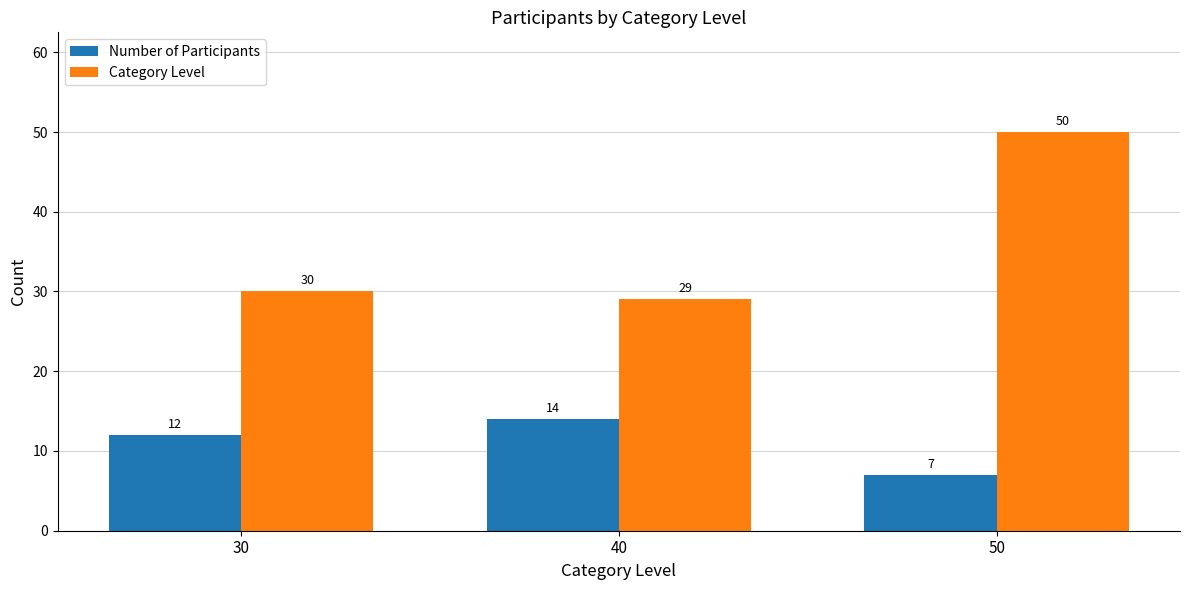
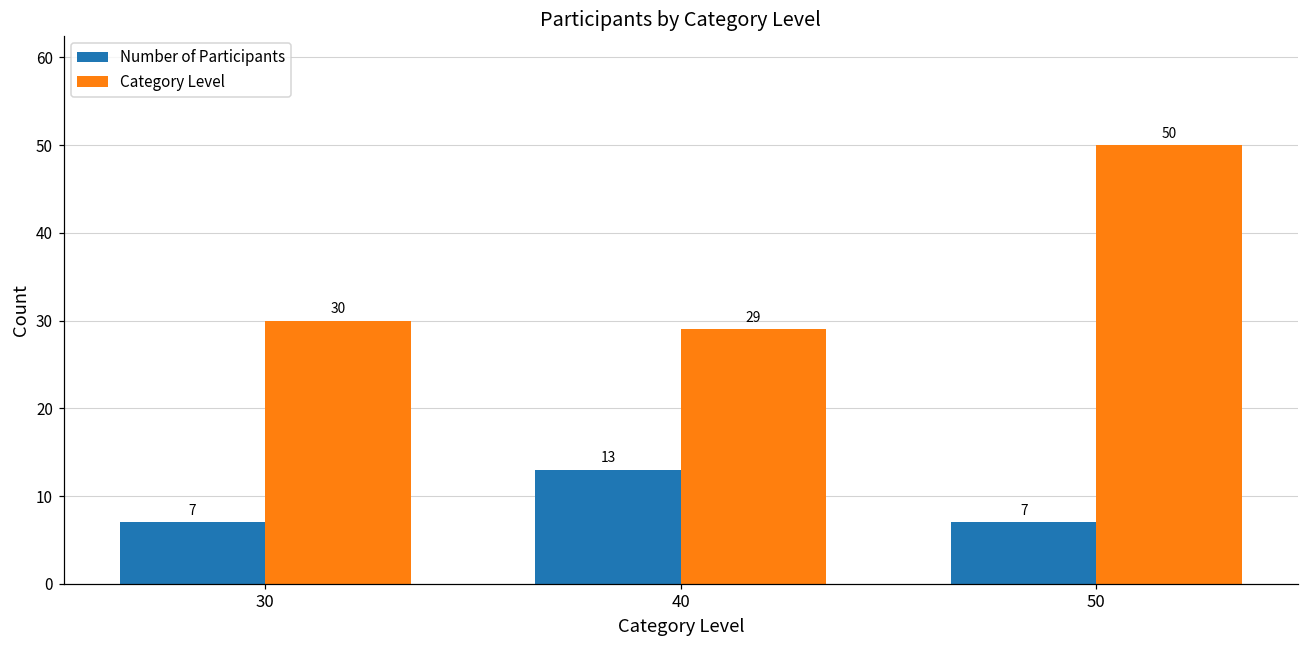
  {
    "Number of Participants": {
-     "30": 12,
-     "40": 14,
+     "30": 7,
+     "40": 13,
      "50": 7
    },
    "Category Level": {
      "30": 30,
      "40": 29,
      "50": 50
    }
  }
